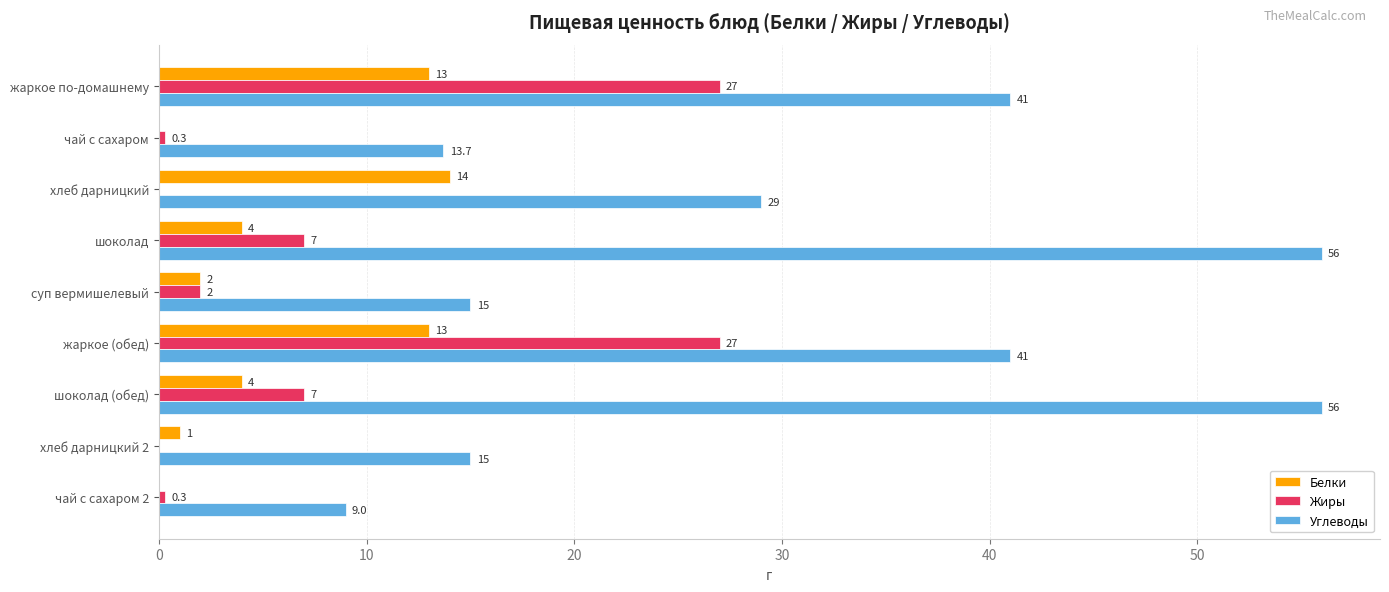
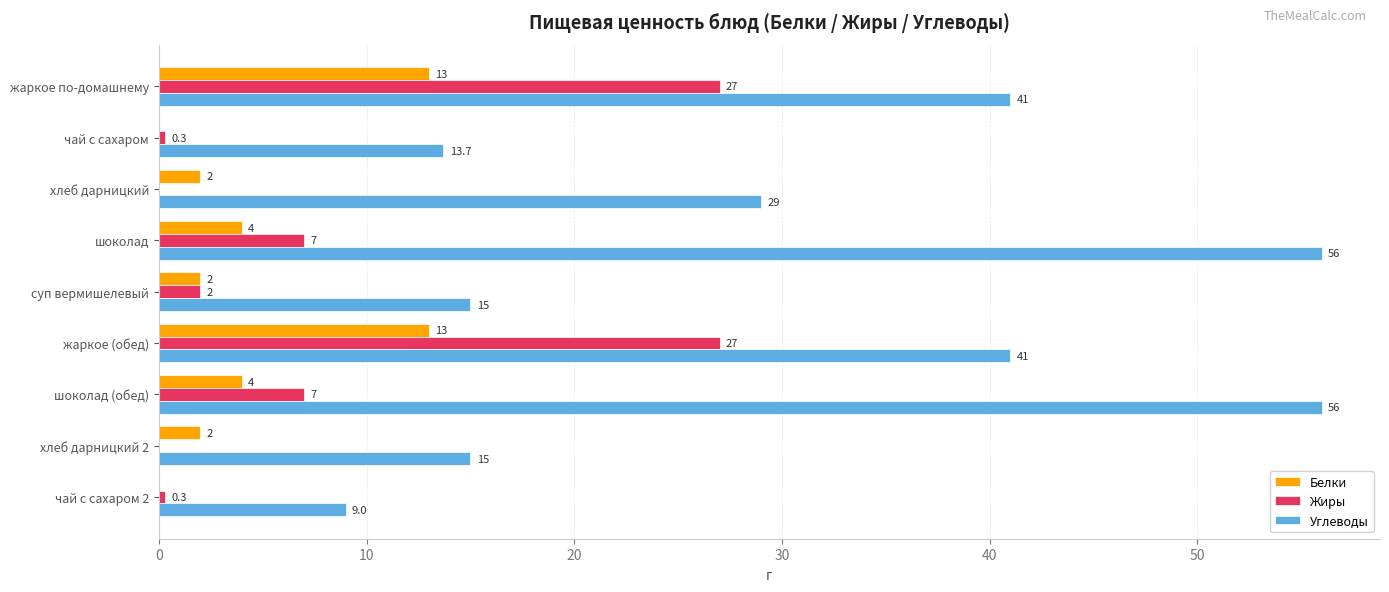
  {
    "Белки": {
      "жаркое по-домашнему": 13,
-     "хлеб дарницкий": 14,
+     "хлеб дарницкий": 2,
      "шоколад": 4,
      "суп вермишелевый": 2,
      "жаркое (обед)": 13,
      "шоколад (обед)": 4,
-     "хлеб дарницкий 2": 1
+     "хлеб дарницкий 2": 2
    },
    "Жиры": {
      "жаркое по-домашнему": 27,
      "чай с сахаром": 0.3,
      "шоколад": 7,
      "суп вермишелевый": 2,
      "жаркое (обед)": 27,
      "шоколад (обед)": 7,
      "чай с сахаром 2": 0.3
    },
    "Углеводы": {
      "жаркое по-домашнему": 41,
      "чай с сахаром": 13.7,
      "хлеб дарницкий": 29,
      "шоколад": 56,
      "суп вермишелевый": 15,
      "жаркое (обед)": 41,
      "шоколад (обед)": 56,
      "хлеб дарницкий 2": 15,
      "чай с сахаром 2": 9.0
    }
  }
